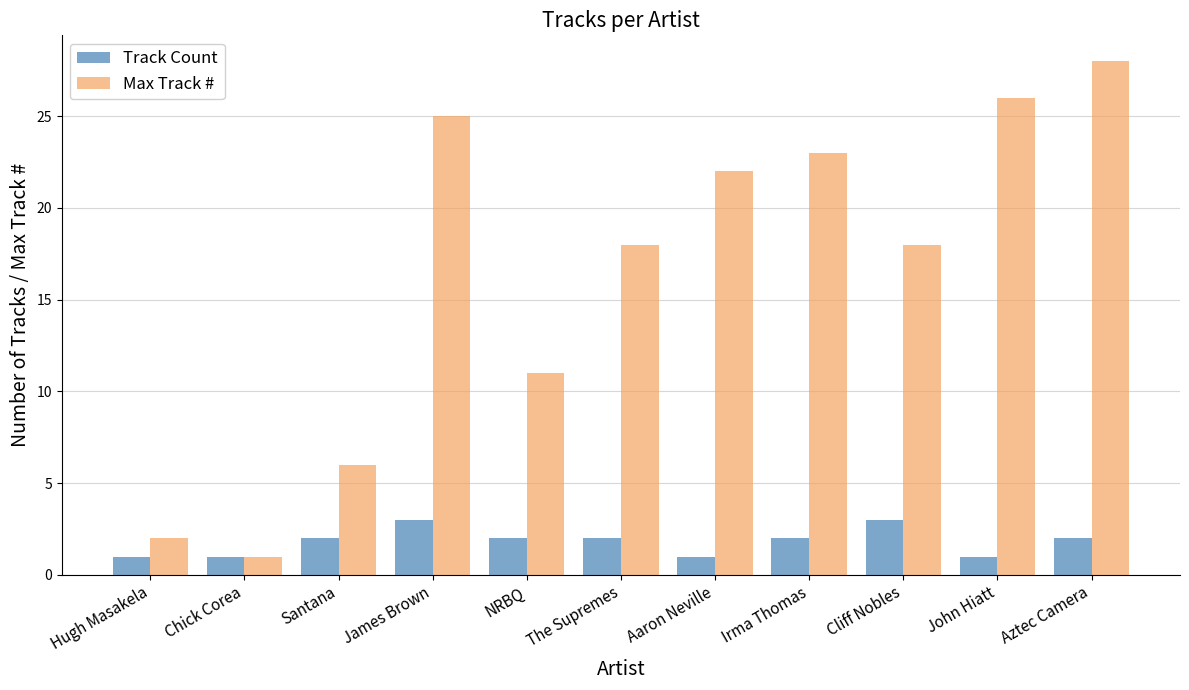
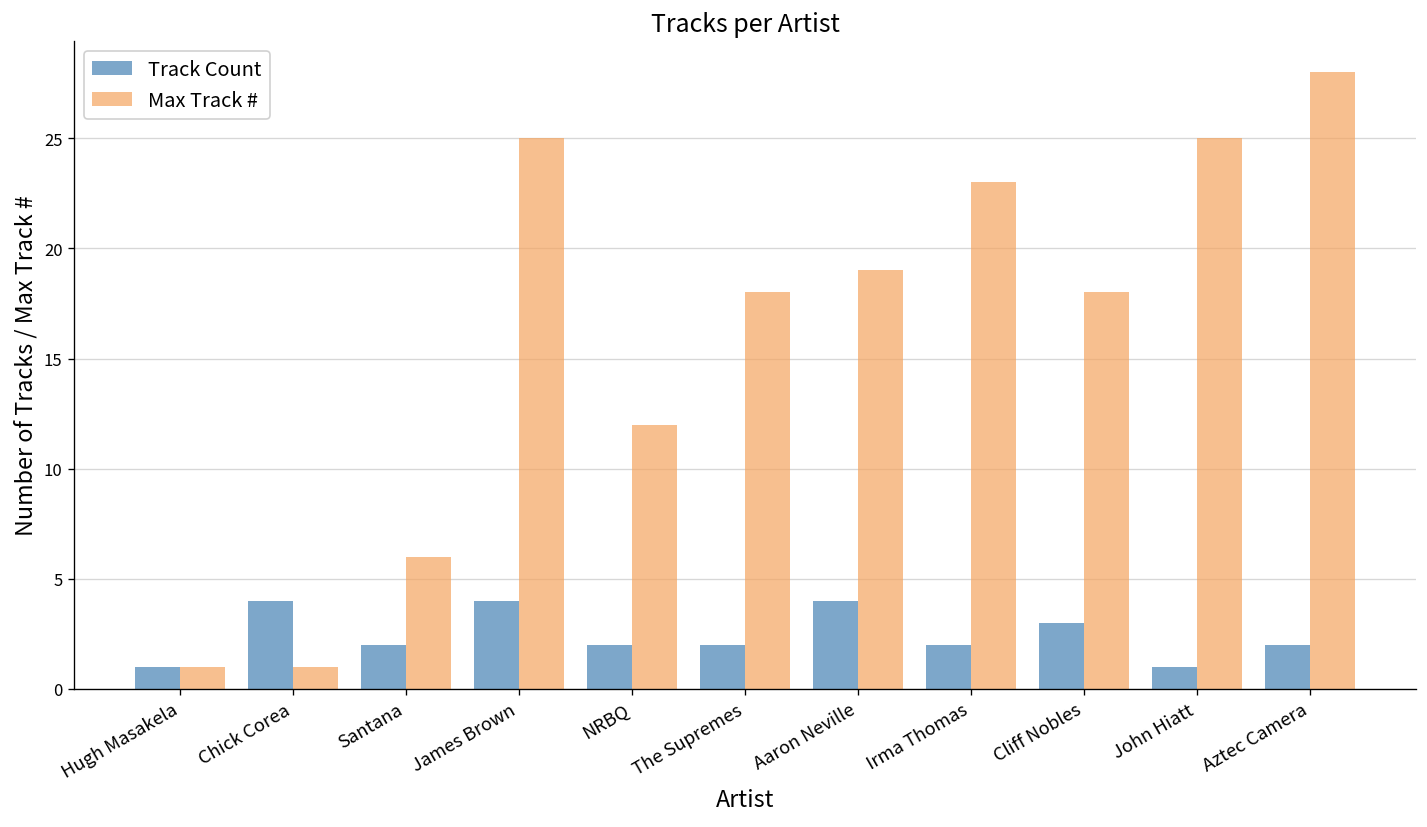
  {
    "Track Count": {
      "Hugh Masakela": 1,
-     "Chick Corea": 1,
+     "Chick Corea": 4,
      "Santana": 2,
-     "James Brown": 3,
+     "James Brown": 4,
      "NRBQ": 2,
      "The Supremes": 2,
-     "Aaron Neville": 1,
+     "Aaron Neville": 4,
      "Irma Thomas": 2,
      "Cliff Nobles": 3,
      "John Hiatt": 1,
      "Aztec Camera": 2
    },
    "Max Track #": {
-     "Hugh Masakela": 2,
+     "Hugh Masakela": 1,
      "Chick Corea": 1,
      "Santana": 6,
      "James Brown": 25,
-     "NRBQ": 11,
+     "NRBQ": 12,
      "The Supremes": 18,
-     "Aaron Neville": 22,
+     "Aaron Neville": 19,
      "Irma Thomas": 23,
      "Cliff Nobles": 18,
-     "John Hiatt": 26,
+     "John Hiatt": 25,
      "Aztec Camera": 28
    }
  }
